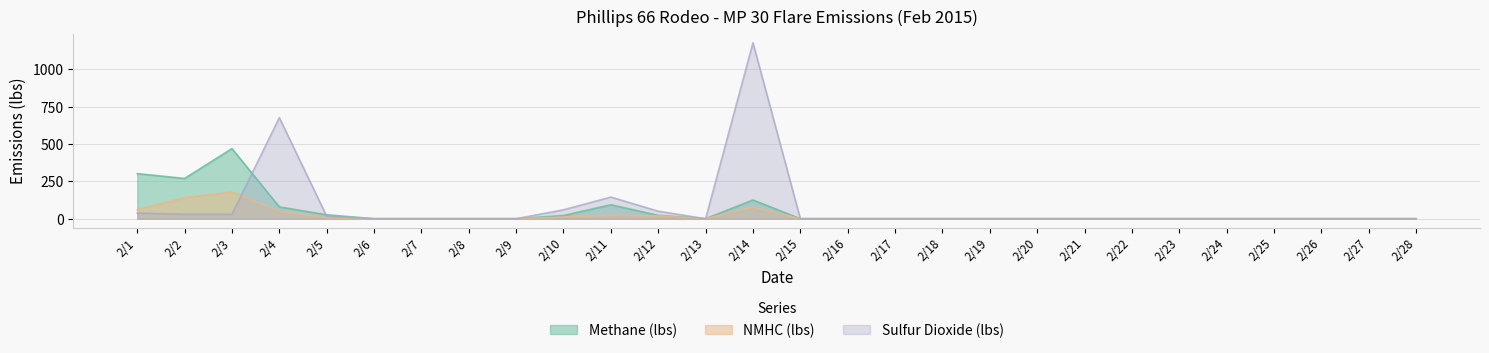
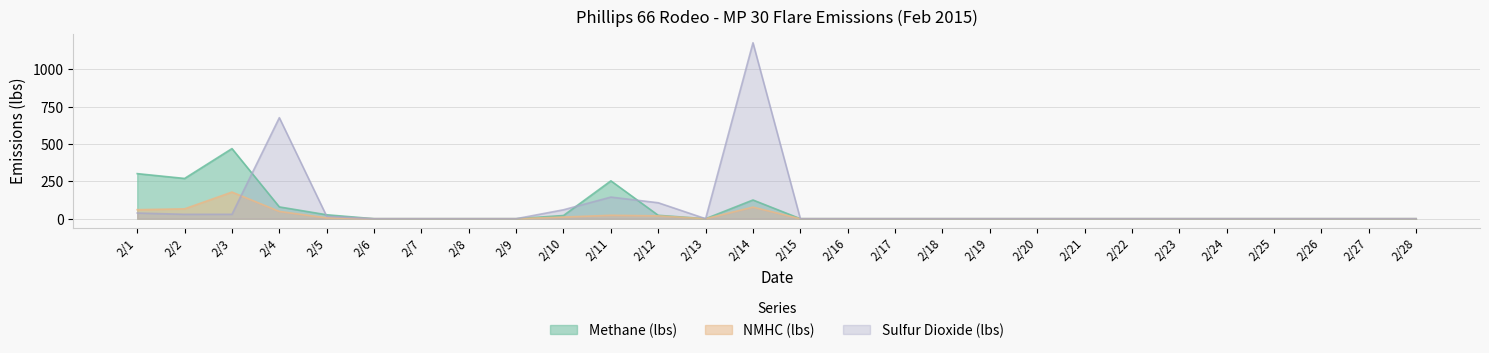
  {
    "Methane (lbs)": {
      "2/1": 300,
      "2/2": 270,
      "2/3": 470,
      "2/4": 80,
-     "2/11": 90,
+     "2/11": 250,
      "2/14": 130
    },
    "NMHC (lbs)": {
      "2/1": 60,
-     "2/2": 140,
+     "2/2": 70,
      "2/3": 180,
      "2/4": 50,
      "2/11": 20,
      "2/14": 80
    },
    "Sulfur Dioxide (lbs)": {
      "2/1": 40,
      "2/2": 30,
      "2/3": 30,
      "2/4": 680,
      "2/10": 60,
      "2/11": 140,
-     "2/12": 50,
+     "2/12": 110,
      "2/14": 1180
    }
  }
